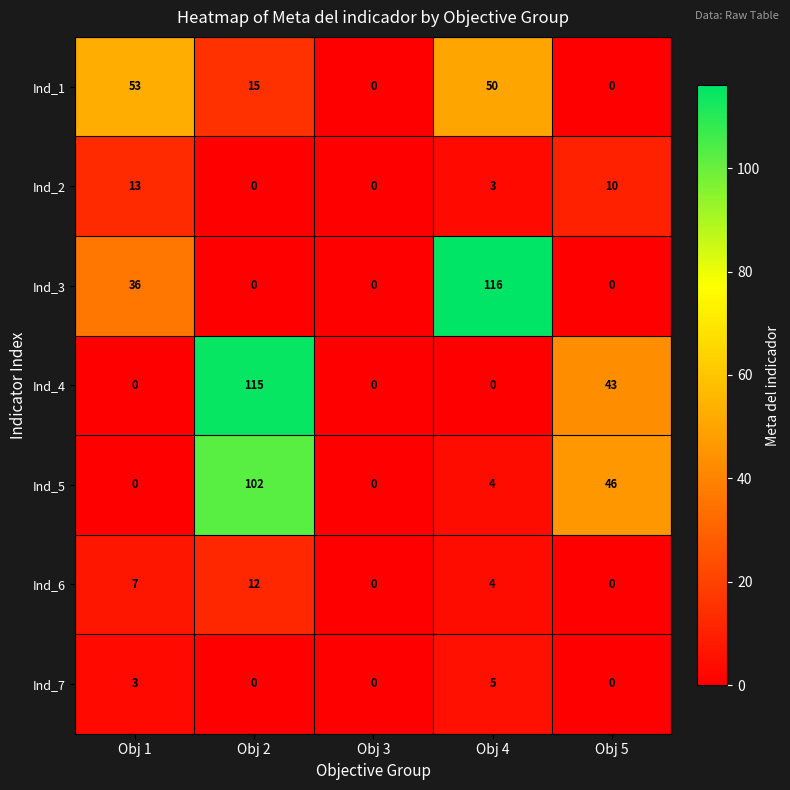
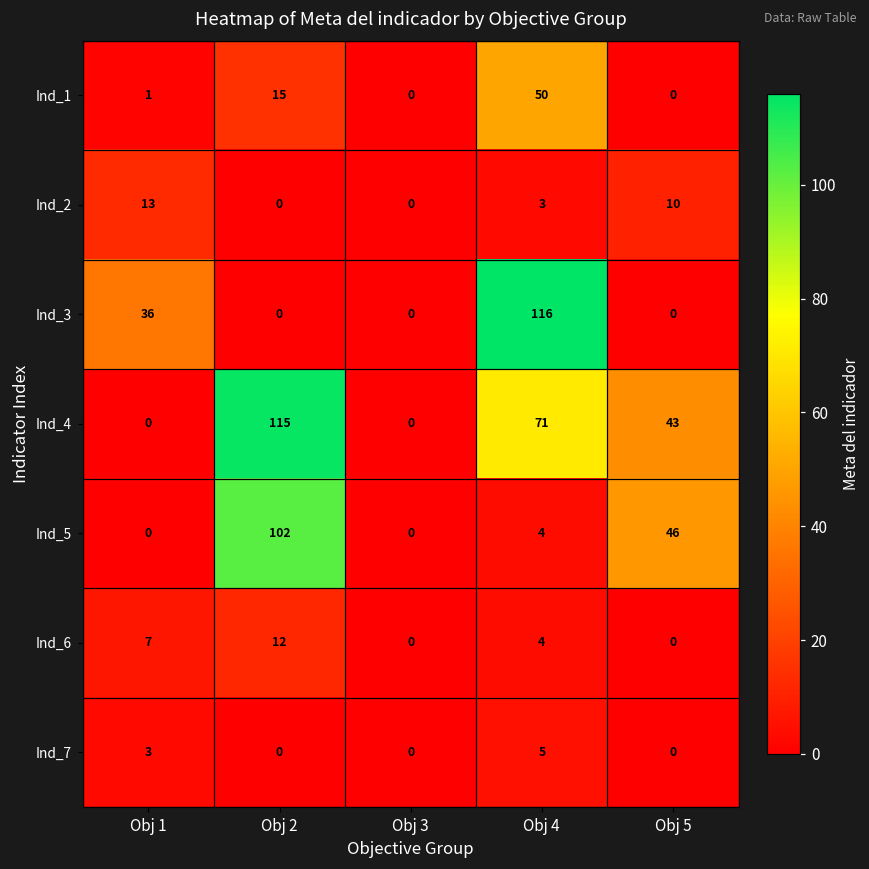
  {
    "Ind_1": {
-     "Obj 1": 53,
+     "Obj 1": 1,
      "Obj 2": 15,
      "Obj 3": 0,
      "Obj 4": 50,
      "Obj 5": 0
    },
    "Ind_2": {
      "Obj 1": 13,
      "Obj 2": 0,
      "Obj 3": 0,
      "Obj 4": 3,
      "Obj 5": 10
    },
    "Ind_3": {
      "Obj 1": 36,
      "Obj 2": 0,
      "Obj 3": 0,
      "Obj 4": 116,
      "Obj 5": 0
    },
    "Ind_4": {
      "Obj 1": 0,
      "Obj 2": 115,
      "Obj 3": 0,
-     "Obj 4": 0,
+     "Obj 4": 71,
      "Obj 5": 43
    },
    "Ind_5": {
      "Obj 1": 0,
      "Obj 2": 102,
      "Obj 3": 0,
      "Obj 4": 4,
      "Obj 5": 46
    },
    "Ind_6": {
      "Obj 1": 7,
      "Obj 2": 12,
      "Obj 3": 0,
      "Obj 4": 4,
      "Obj 5": 0
    },
    "Ind_7": {
      "Obj 1": 3,
      "Obj 2": 0,
      "Obj 3": 0,
      "Obj 4": 5,
      "Obj 5": 0
    }
  }
